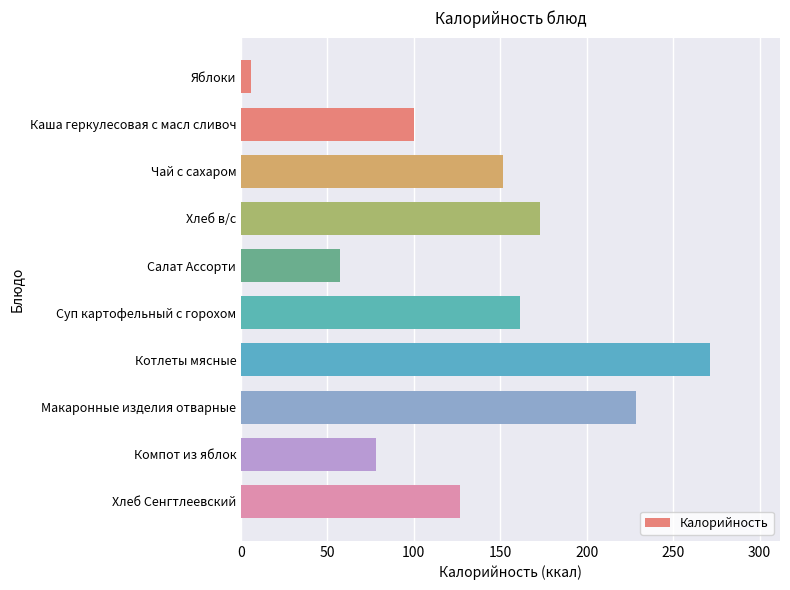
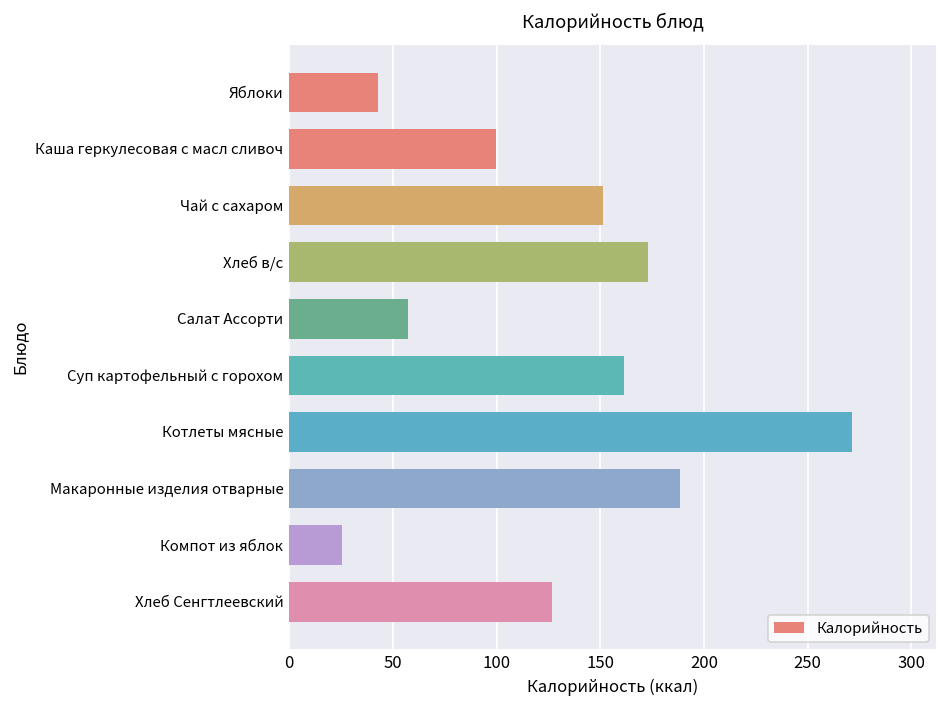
  {
-   "Яблоки": 6,
+   "Яблоки": 43,
    "Каша геркулесовая с масл сливоч": 100,
    "Чай с сахаром": 152,
    "Хлеб в/с": 173,
    "Салат Ассорти": 57,
    "Суп картофельный с горохом": 162,
    "Котлеты мясные": 271,
-   "Макаронные изделия отварные": 228,
-   "Компот из яблок": 78,
+   "Макаронные изделия отварные": 189,
+   "Компот из яблок": 26,
    "Хлеб Сенгтлеевский": 127
  }
